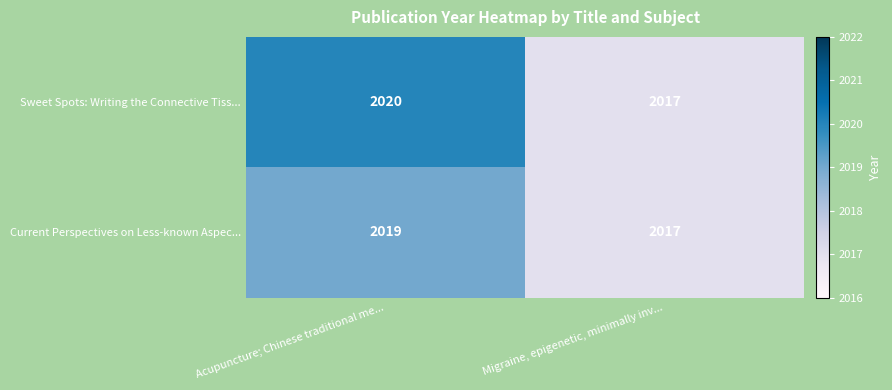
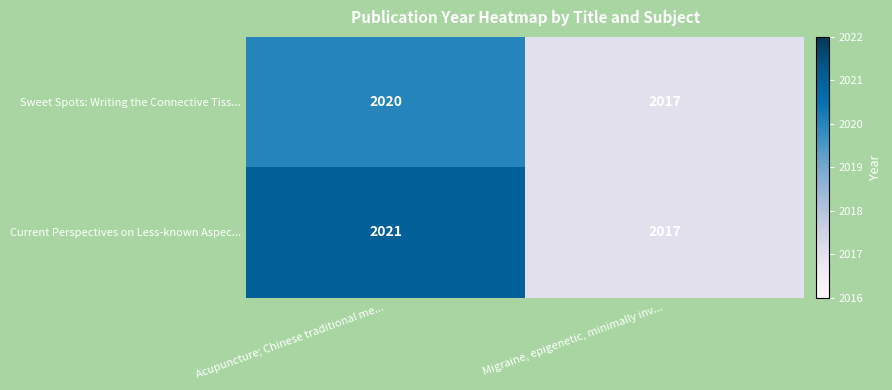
  {
    "Sweet Spots: Writing the Connective Tiss...": {
      "Acupuncture; Chinese traditional me...": 2020
    },
    "Current Perspectives on Less-known Aspec...": {
-     "Acupuncture; Chinese traditional me...": 2019
+     "Acupuncture; Chinese traditional me...": 2021
    }
  }
